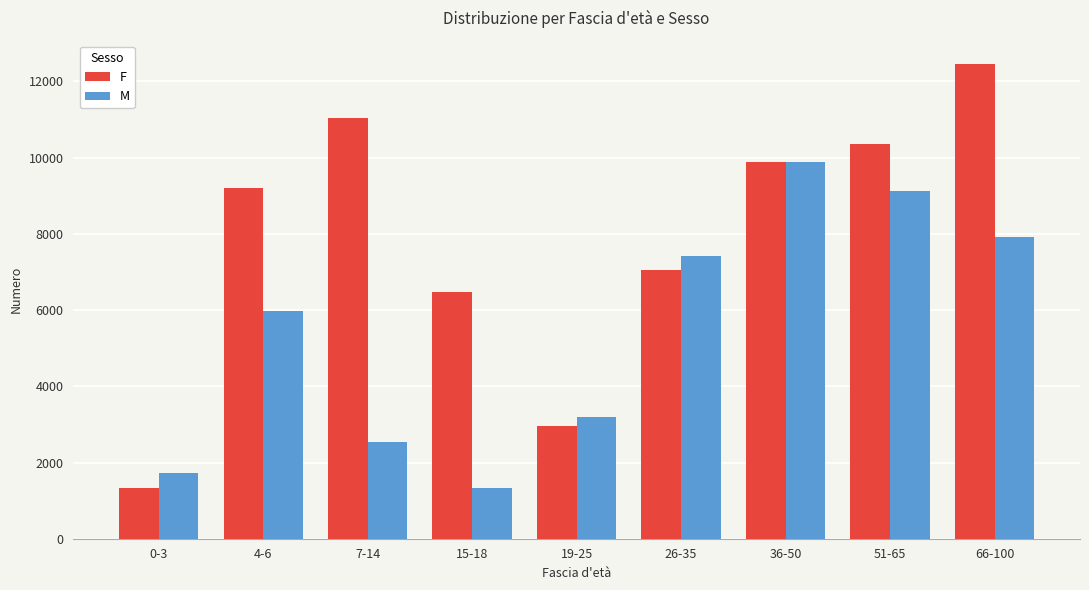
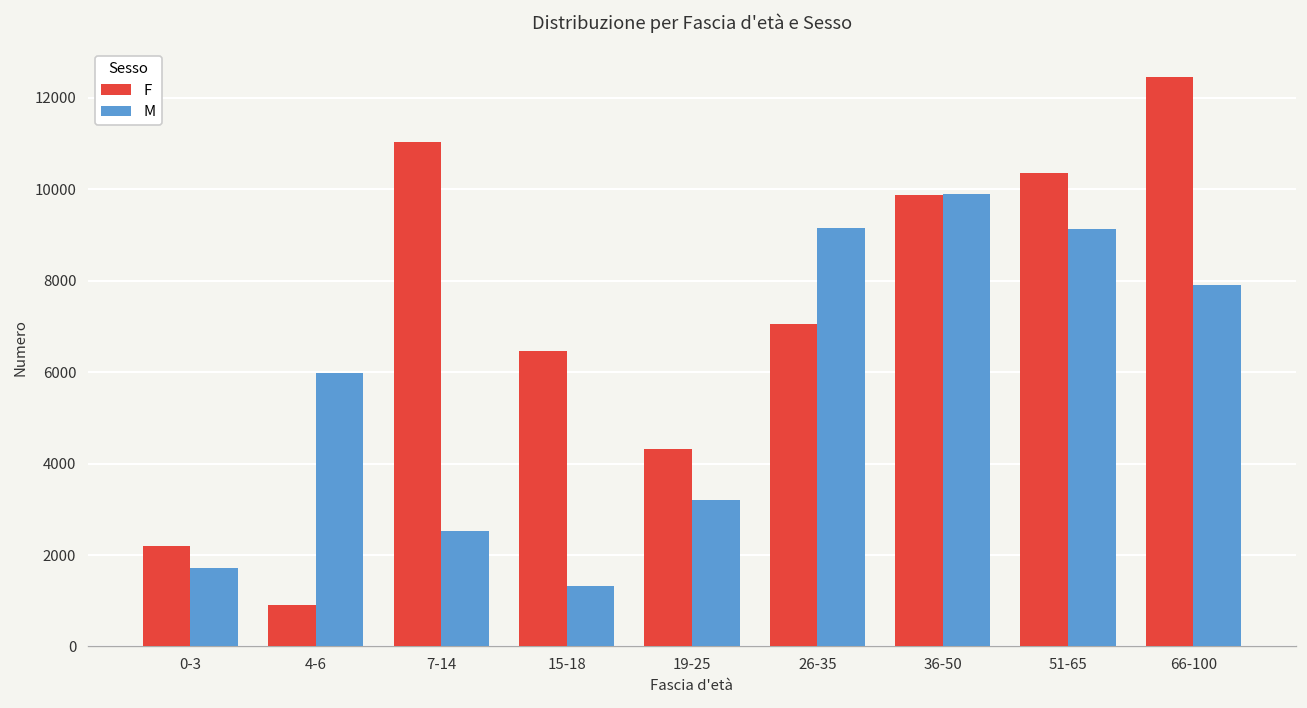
  {
    "F": {
-     "0-3": 1300,
-     "4-6": 9200,
+     "0-3": 2200,
+     "4-6": 900,
      "7-14": 11000,
      "15-18": 6500,
-     "19-25": 3000,
+     "19-25": 4300,
      "26-35": 7100,
      "36-50": 9900,
      "51-65": 10300,
      "66-100": 12400
    },
    "M": {
      "0-3": 1700,
      "4-6": 6000,
      "7-14": 2500,
      "15-18": 1300,
      "19-25": 3200,
-     "26-35": 7400,
+     "26-35": 9100,
      "36-50": 9900,
      "51-65": 9100,
      "66-100": 7900
    }
  }
